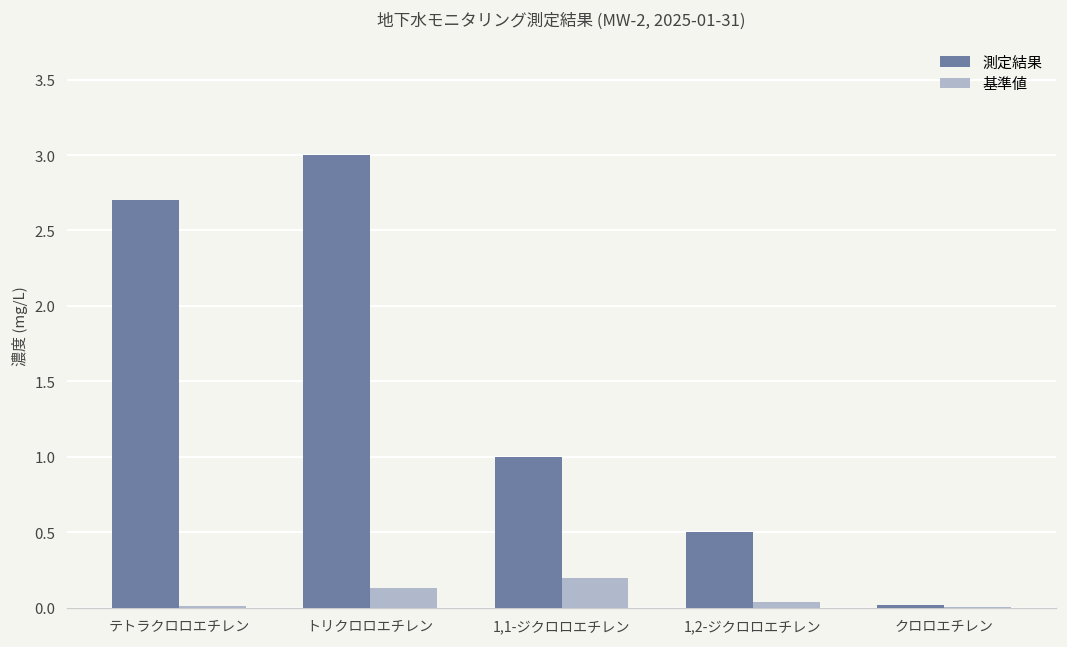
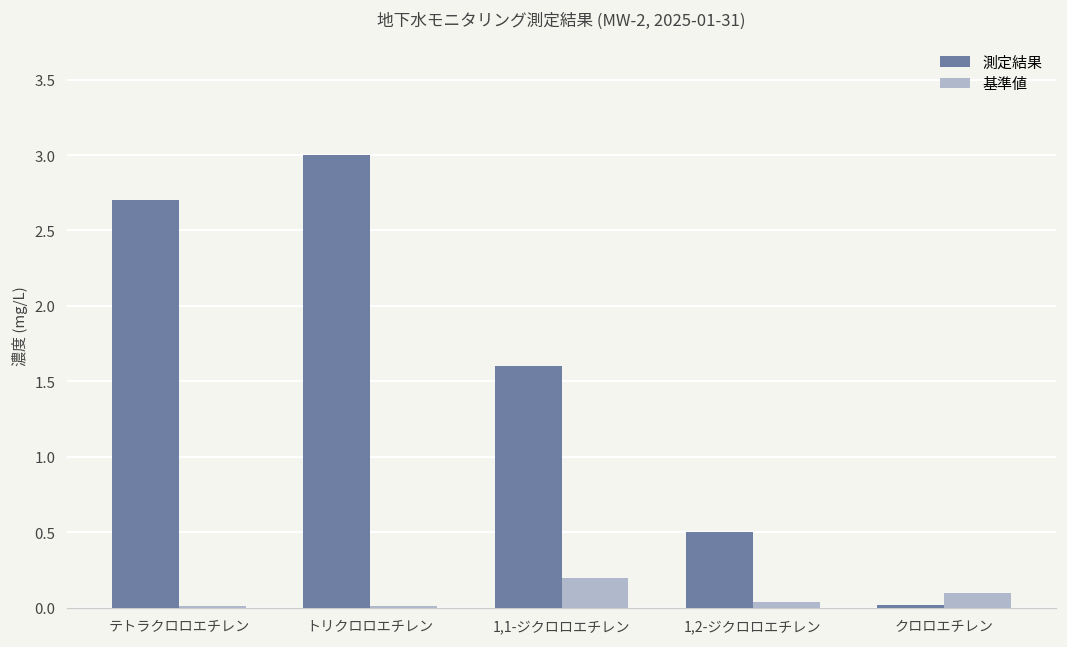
  {
    "測定結果": {
      "テトラクロロエチレン": 2.7,
      "トリクロロエチレン": 3.0,
-     "1,1-ジクロロエチレン": 1.0,
+     "1,1-ジクロロエチレン": 1.6,
      "1,2-ジクロロエチレン": 0.5,
      "クロロエチレン": 0.02
    },
    "基準値": {
-     "トリクロロエチレン": 0.13,
+     "トリクロロエチレン": 0.01,
      "1,1-ジクロロエチレン": 0.20,
      "1,2-ジクロロエチレン": 0.04,
-     "クロロエチレン": 0.00
+     "クロロエチレン": 0.10
    }
  }
